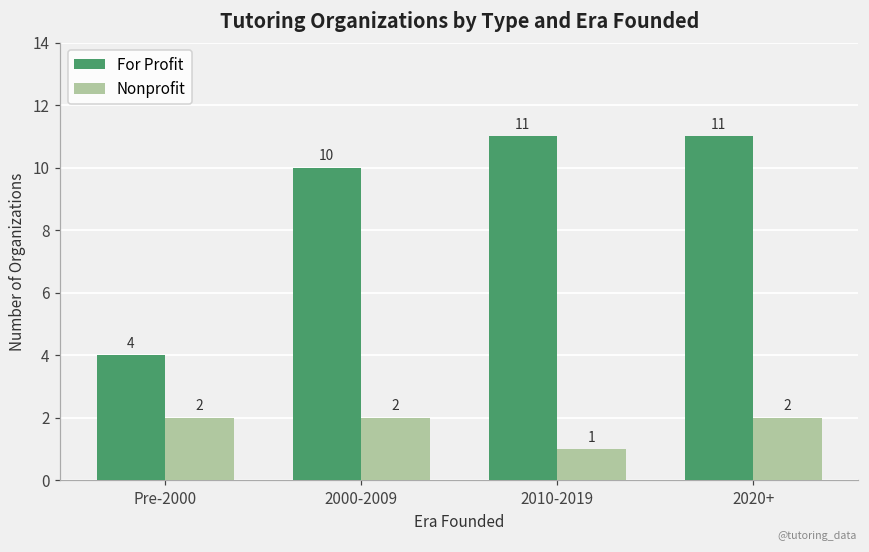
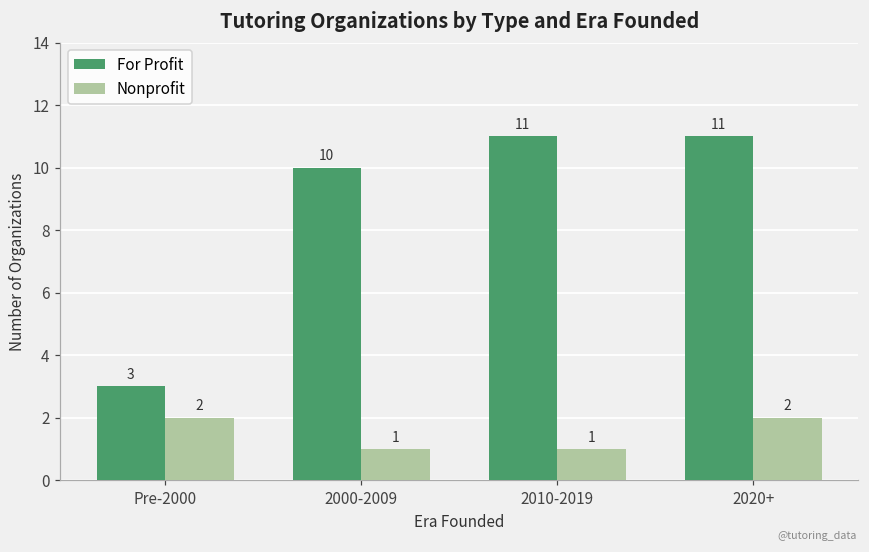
  {
    "For Profit": {
-     "Pre-2000": 4,
+     "Pre-2000": 3,
      "2000-2009": 10,
      "2010-2019": 11,
      "2020+": 11
    },
    "Nonprofit": {
      "Pre-2000": 2,
-     "2000-2009": 2,
+     "2000-2009": 1,
      "2010-2019": 1,
      "2020+": 2
    }
  }
